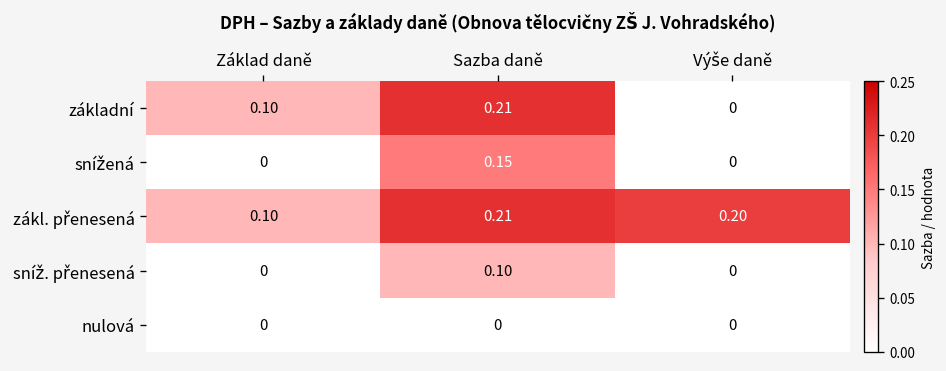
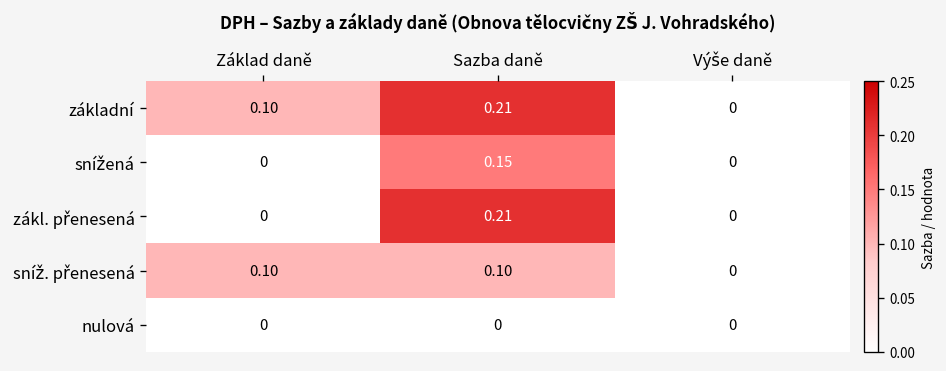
  {
    "základní": {
      "Základ daně": 0.10,
      "Sazba daně": 0.21,
      "Výše daně": 0
    },
    "snížená": {
      "Základ daně": 0,
      "Sazba daně": 0.15,
      "Výše daně": 0
    },
    "zákl. přenesená": {
-     "Základ daně": 0.10,
+     "Základ daně": 0,
      "Sazba daně": 0.21,
-     "Výše daně": 0.20
+     "Výše daně": 0
    },
    "sníž. přenesená": {
-     "Základ daně": 0,
+     "Základ daně": 0.10,
      "Sazba daně": 0.10,
      "Výše daně": 0
    },
    "nulová": {
      "Základ daně": 0,
      "Sazba daně": 0,
      "Výše daně": 0
    }
  }
